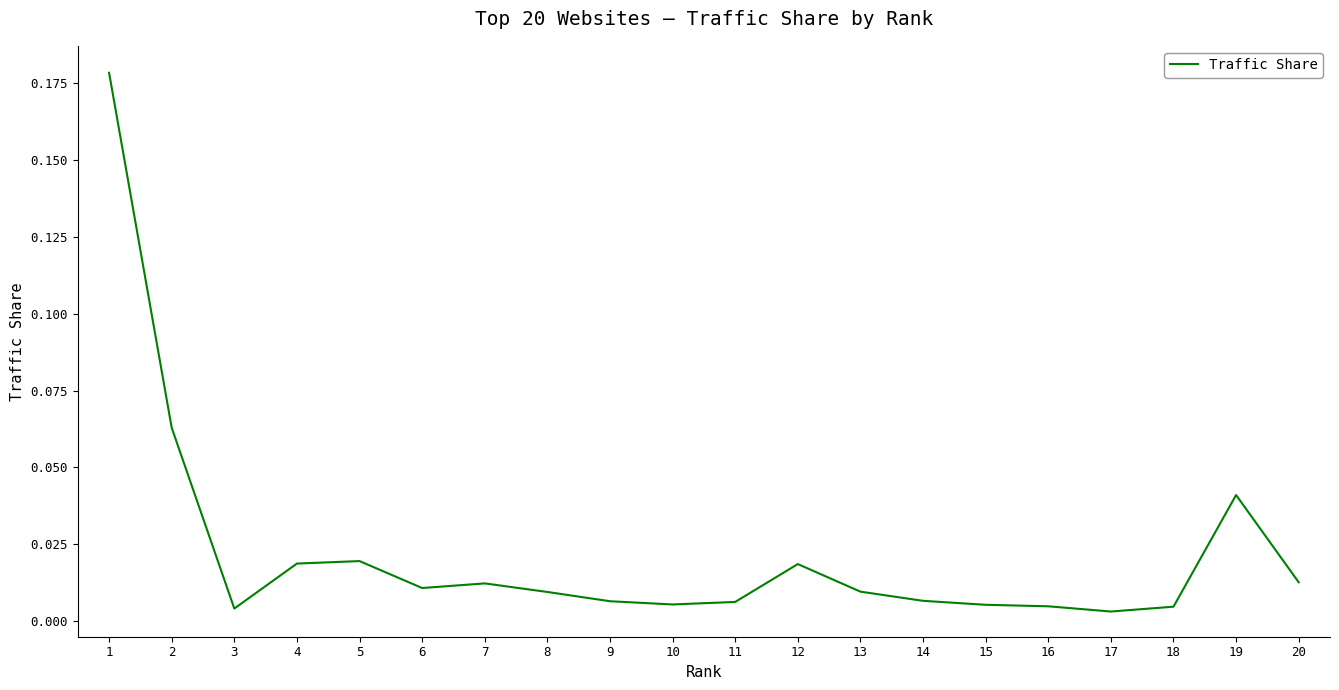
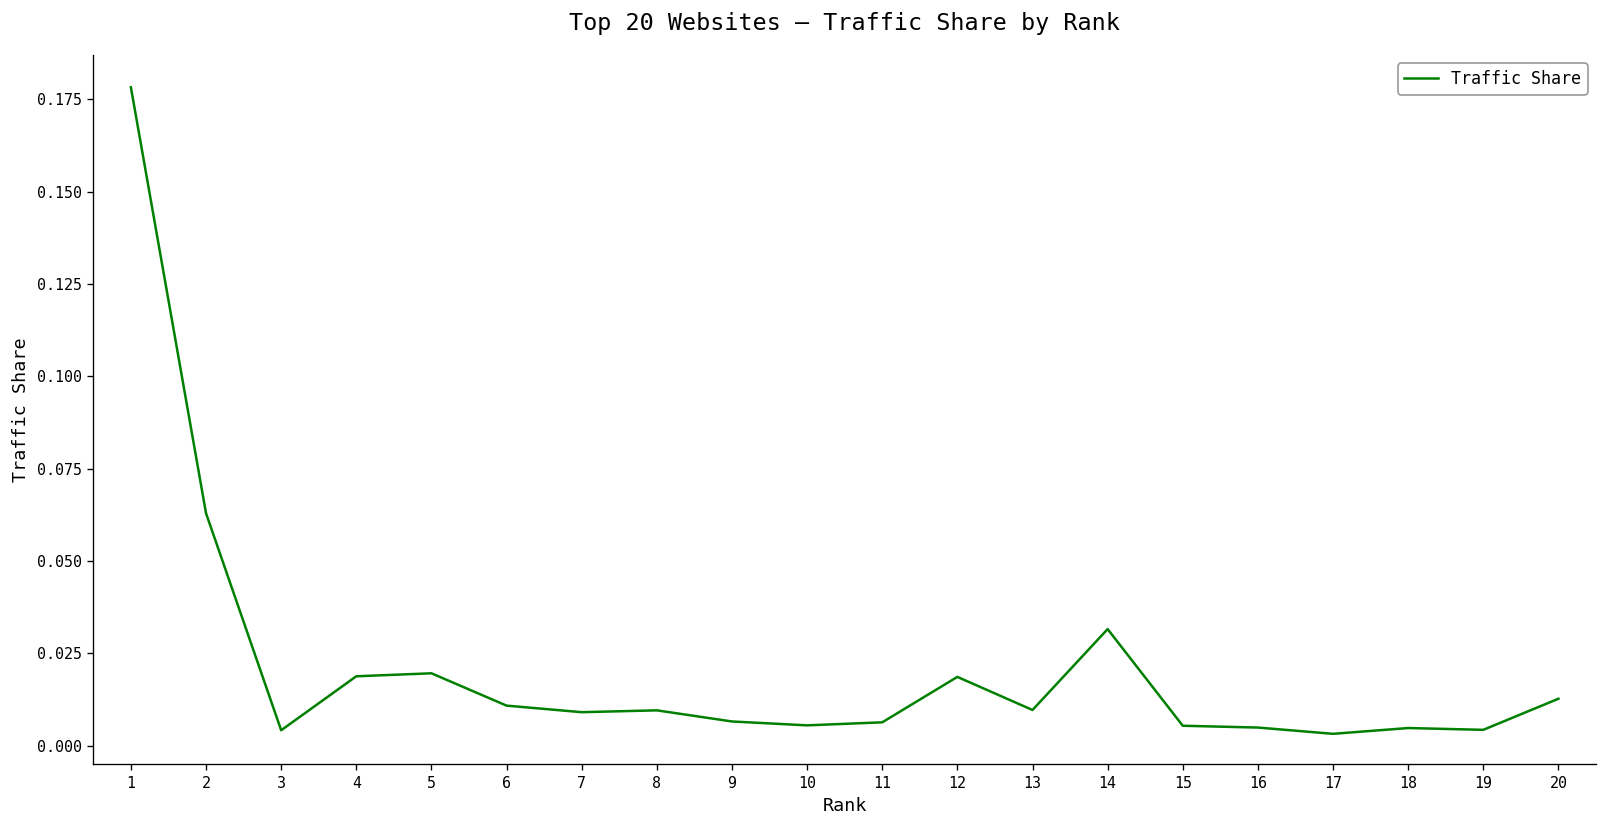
  {
    "1": 0.178,
    "2": 0.063,
    "3": 0.004,
    "4": 0.019,
    "5": 0.020,
    "6": 0.011,
-   "7": 0.012,
+   "7": 0.009,
    "8": 0.010,
    "9": 0.007,
    "10": 0.005,
    "11": 0.006,
    "12": 0.019,
    "13": 0.010,
-   "14": 0.007,
+   "14": 0.032,
    "15": 0.005,
    "16": 0.005,
    "17": 0.003,
    "18": 0.005,
-   "19": 0.041,
+   "19": 0.004,
    "20": 0.013
  }
